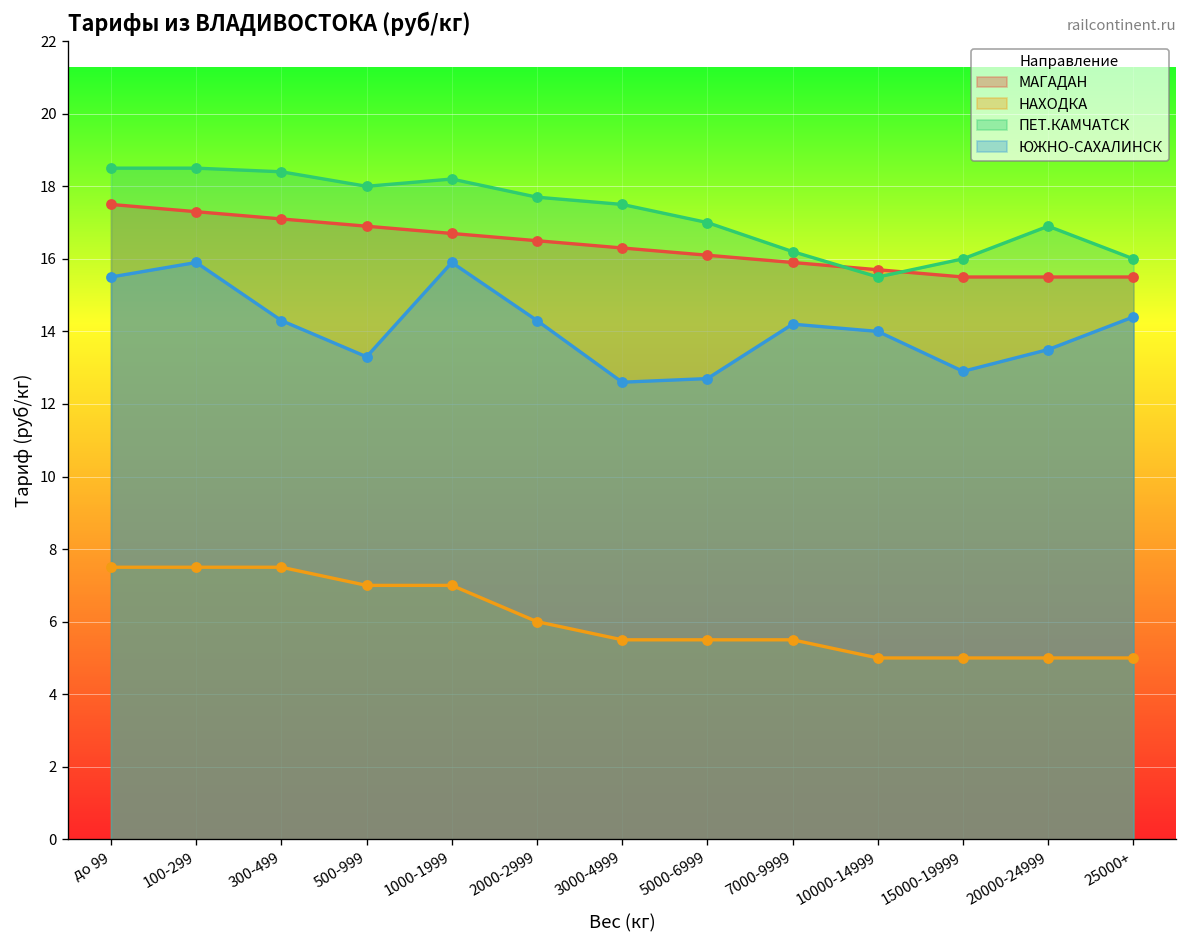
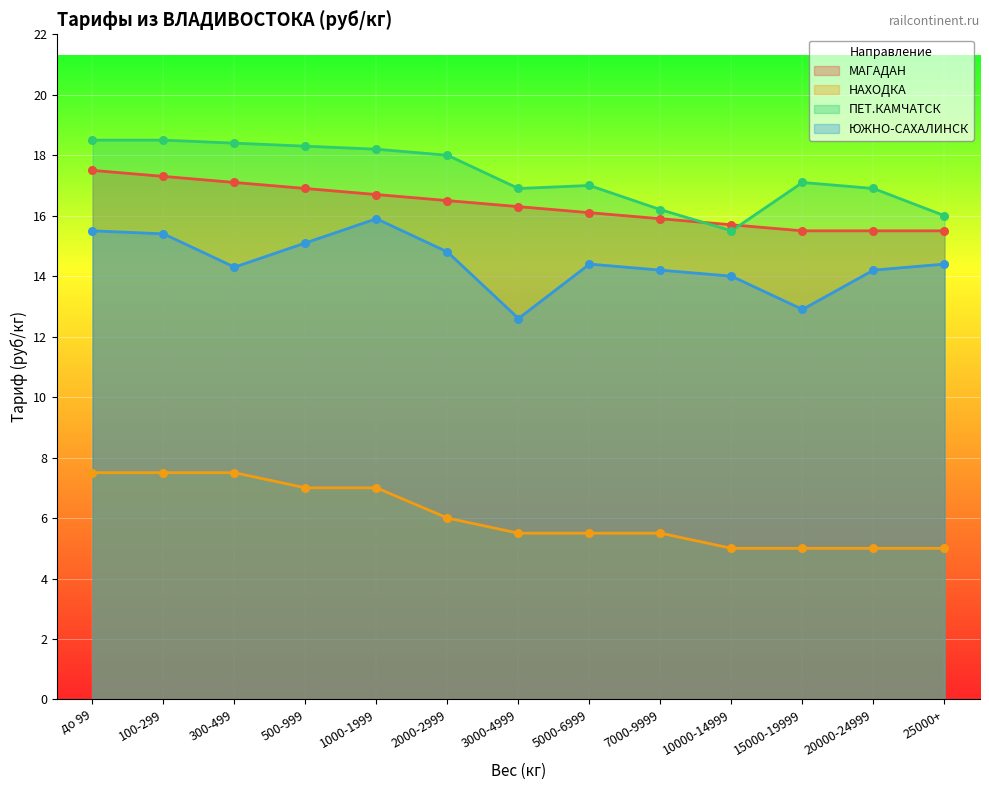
  {
    "ПЕТ.КАМЧАТСК": {
      "до 99": 18.5,
      "100-299": 18.5,
      "300-499": 18.4,
-     "500-999": 18.0,
+     "500-999": 18.3,
      "1000-1999": 18.2,
-     "2000-2999": 17.7,
-     "3000-4999": 17.5,
+     "2000-2999": 18.0,
+     "3000-4999": 16.9,
      "5000-6999": 17.0,
      "7000-9999": 16.2,
      "10000-14999": 15.5,
-     "15000-19999": 16.0,
+     "15000-19999": 17.1,
      "20000-24999": 16.9,
      "25000+": 16.0
    },
    "ЮЖНО-САХАЛИНСК": {
      "до 99": 15.5,
-     "100-299": 15.9,
+     "100-299": 15.4,
      "300-499": 14.3,
-     "500-999": 13.3,
+     "500-999": 15.1,
      "1000-1999": 15.9,
-     "2000-2999": 14.3,
+     "2000-2999": 14.8,
      "3000-4999": 12.6,
-     "5000-6999": 12.7,
+     "5000-6999": 14.4,
      "7000-9999": 14.2,
      "10000-14999": 14.0,
      "15000-19999": 12.9,
-     "20000-24999": 13.5,
+     "20000-24999": 14.2,
      "25000+": 14.4
    }
  }
